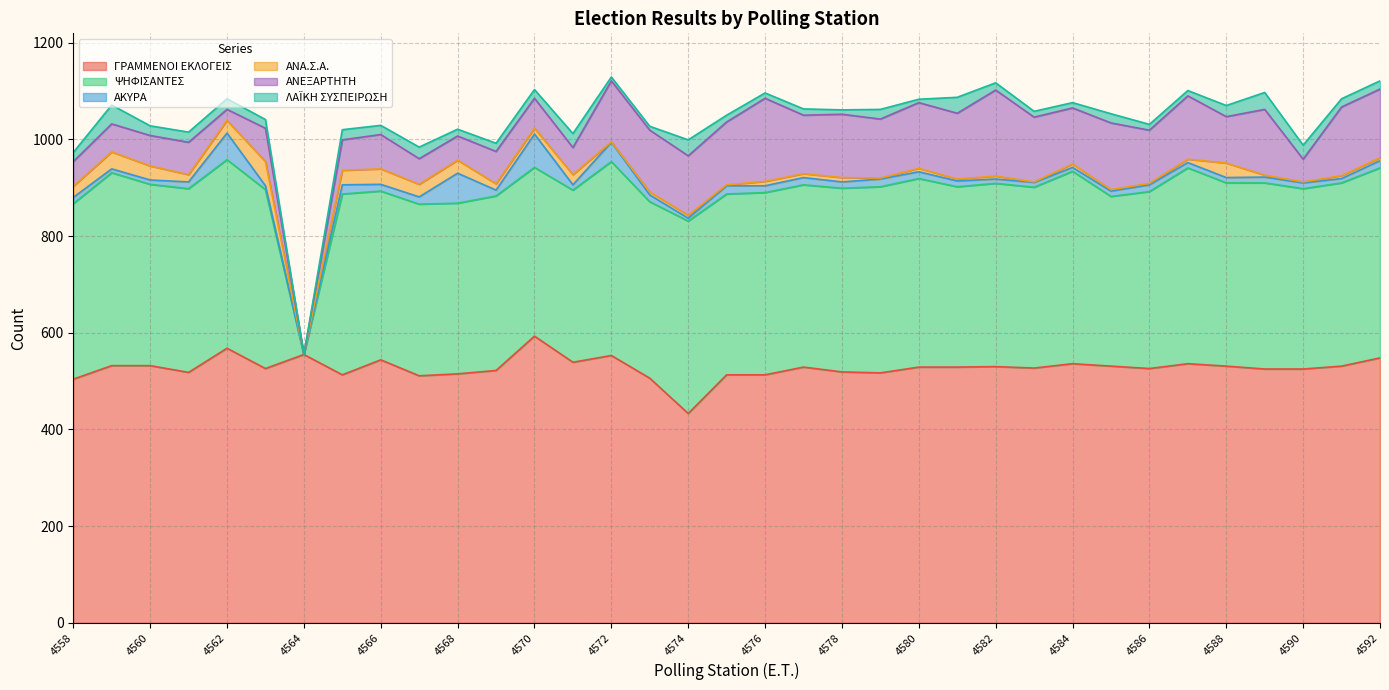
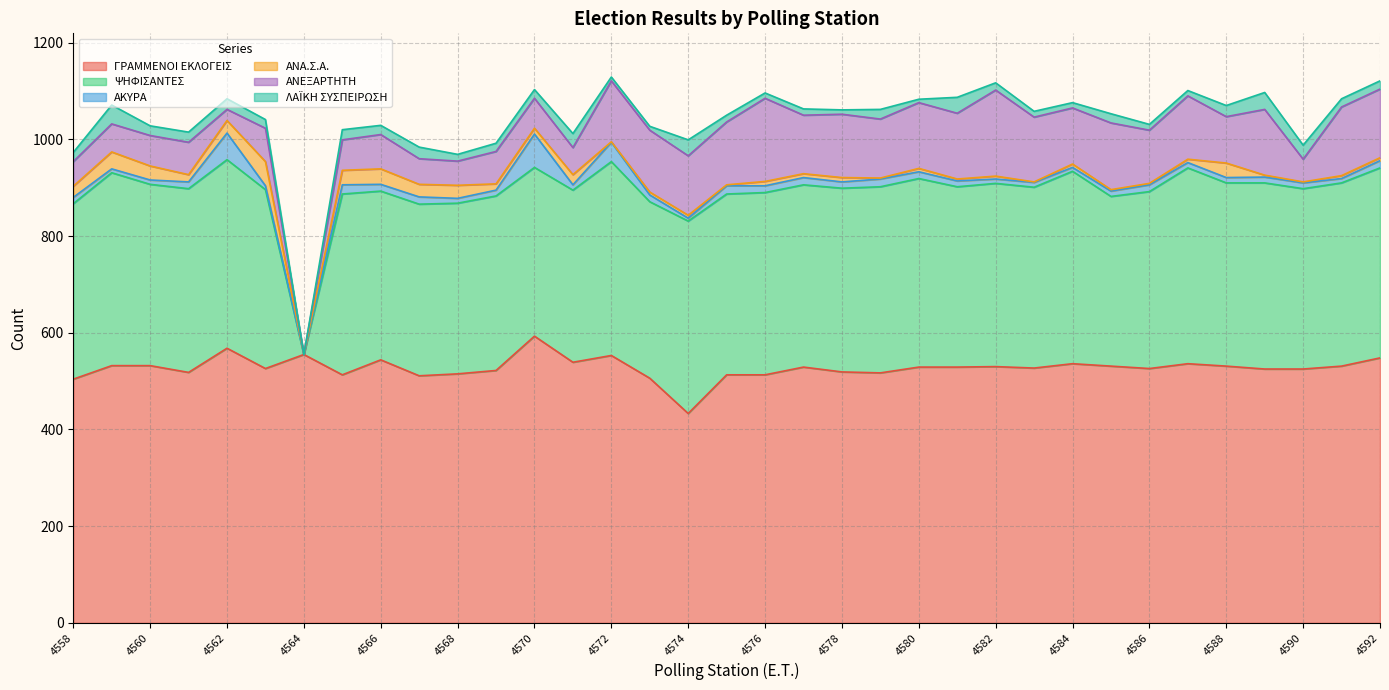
  {
    "ΓΡΑΜΜΕΝΟΙ ΕΚΛΟΓΕΙΣ": {
      "4558": 500,
      "4560": 530,
      "4562": 570,
      "4566": 540,
      "4568": 520,
      "4570": 590,
      "4572": 550,
      "4574": 430,
      "4576": 510,
      "4578": 520,
      "4580": 530,
      "4582": 530,
      "4584": 540,
      "4586": 530,
      "4588": 530,
      "4590": 530,
      "4592": 550
    },
    "ΑΚΥΡΑ": {
      "4558": 10,
      "4560": 10,
      "4562": 60,
      "4566": 10,
-     "4568": 60,
+     "4568": 10,
      "4570": 70,
      "4574": 10,
      "4576": 10,
      "4578": 10,
      "4580": 10,
      "4582": 10,
      "4584": 10,
      "4588": 10,
      "4592": 20
    },
    "ΑΝΑ.Σ.Α.": {
      "4558": 20,
      "4560": 30,
      "4562": 30,
      "4566": 30,
      "4568": 30,
      "4570": 10,
      "4574": 10,
      "4576": 10,
      "4578": 10,
      "4580": 10,
      "4582": 10,
      "4584": 10,
      "4588": 30,
      "4592": 10
    },
    "ΑΝΕΞΑΡΤΗΤΗ": {
      "4558": 50,
      "4560": 60,
      "4562": 20,
      "4566": 70,
      "4568": 50,
      "4570": 60,
      "4572": 130,
      "4574": 120,
      "4576": 170,
      "4578": 130,
      "4580": 140,
      "4582": 180,
      "4584": 120,
      "4586": 110,
      "4588": 100,
      "4590": 50,
      "4592": 140
    }
  }
